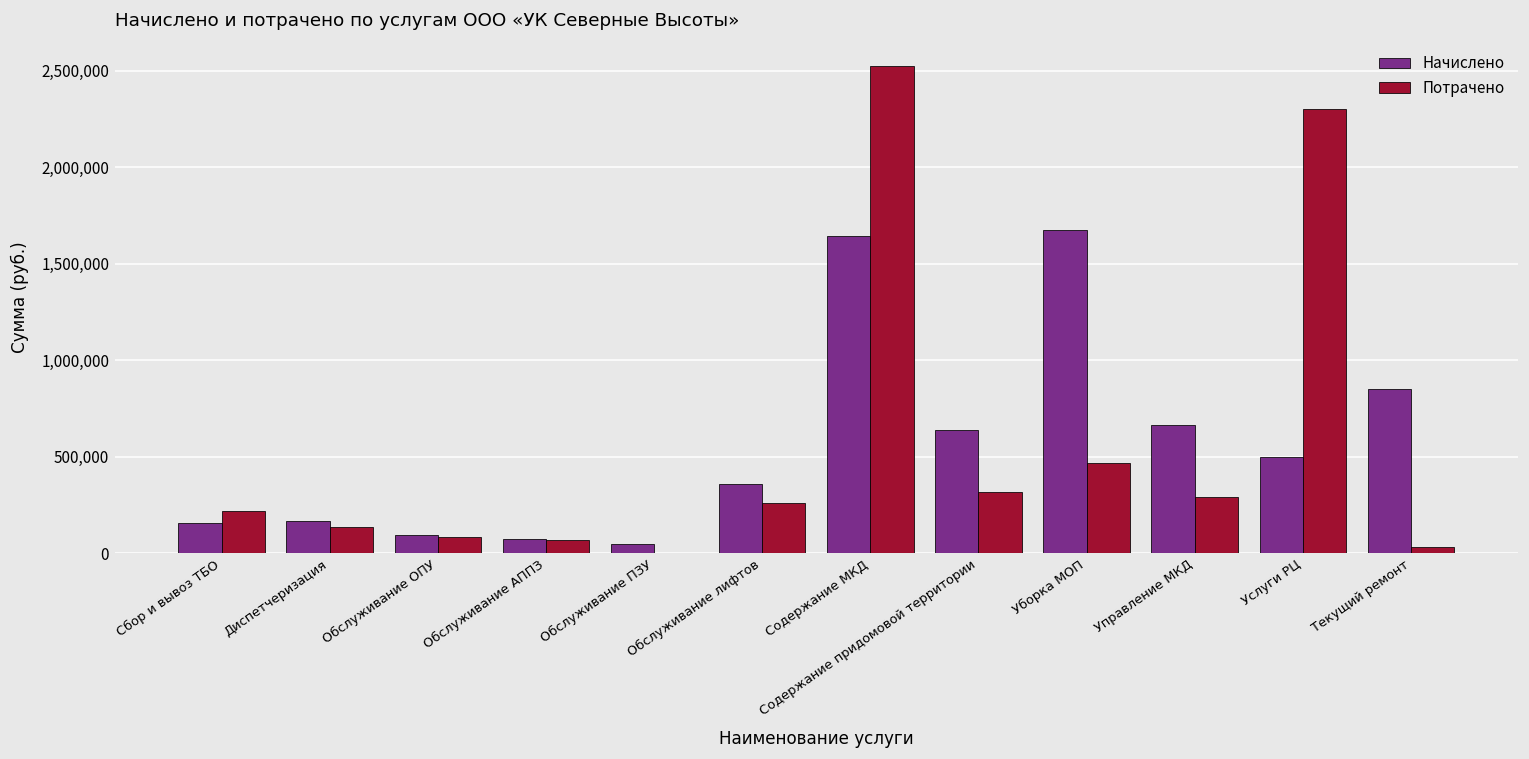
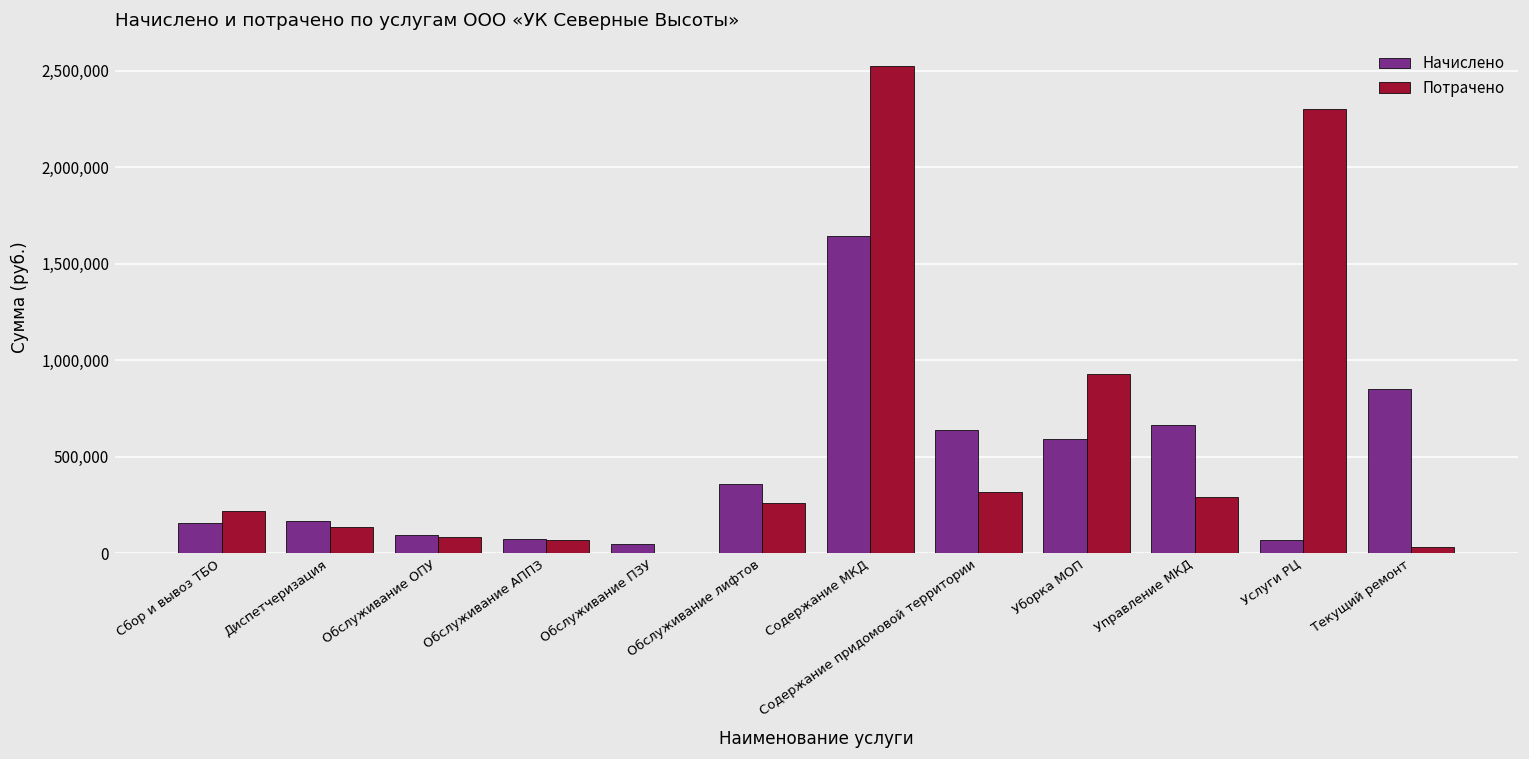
  {
    "Начислено": {
      "Сбор и вывоз ТБО": "160,000",
      "Диспетчеризация": "160,000",
      "Обслуживание ОПУ": "90,000",
      "Обслуживание АППЗ": "70,000",
      "Обслуживание ПЗУ": "50,000",
      "Обслуживание лифтов": "360,000",
      "Содержание МКД": "1,640,000",
      "Содержание придомовой территории": "640,000",
-     "Уборка МОП": "1,680,000",
+     "Уборка МОП": "590,000",
      "Управление МКД": "660,000",
-     "Услуги РЦ": "500,000",
+     "Услуги РЦ": "70,000",
      "Текущий ремонт": "850,000"
    },
    "Потрачено": {
      "Сбор и вывоз ТБО": "220,000",
      "Диспетчеризация": "140,000",
      "Обслуживание ОПУ": "80,000",
      "Обслуживание АППЗ": "70,000",
      "Обслуживание ПЗУ": "0",
      "Обслуживание лифтов": "260,000",
      "Содержание МКД": "2,520,000",
      "Содержание придомовой территории": "320,000",
-     "Уборка МОП": "470,000",
+     "Уборка МОП": "930,000",
      "Управление МКД": "290,000",
      "Услуги РЦ": "2,300,000",
      "Текущий ремонт": "30,000"
    }
  }
